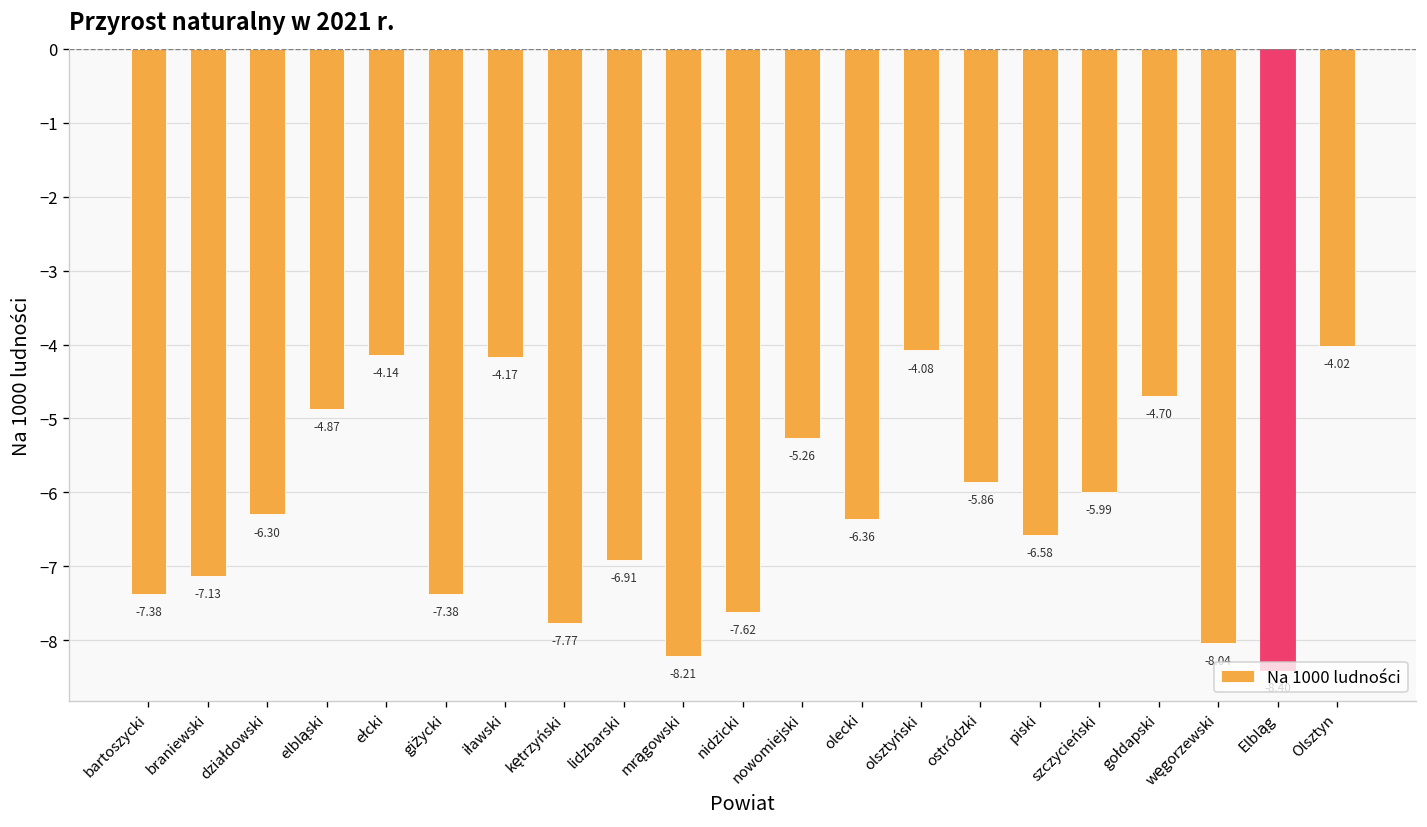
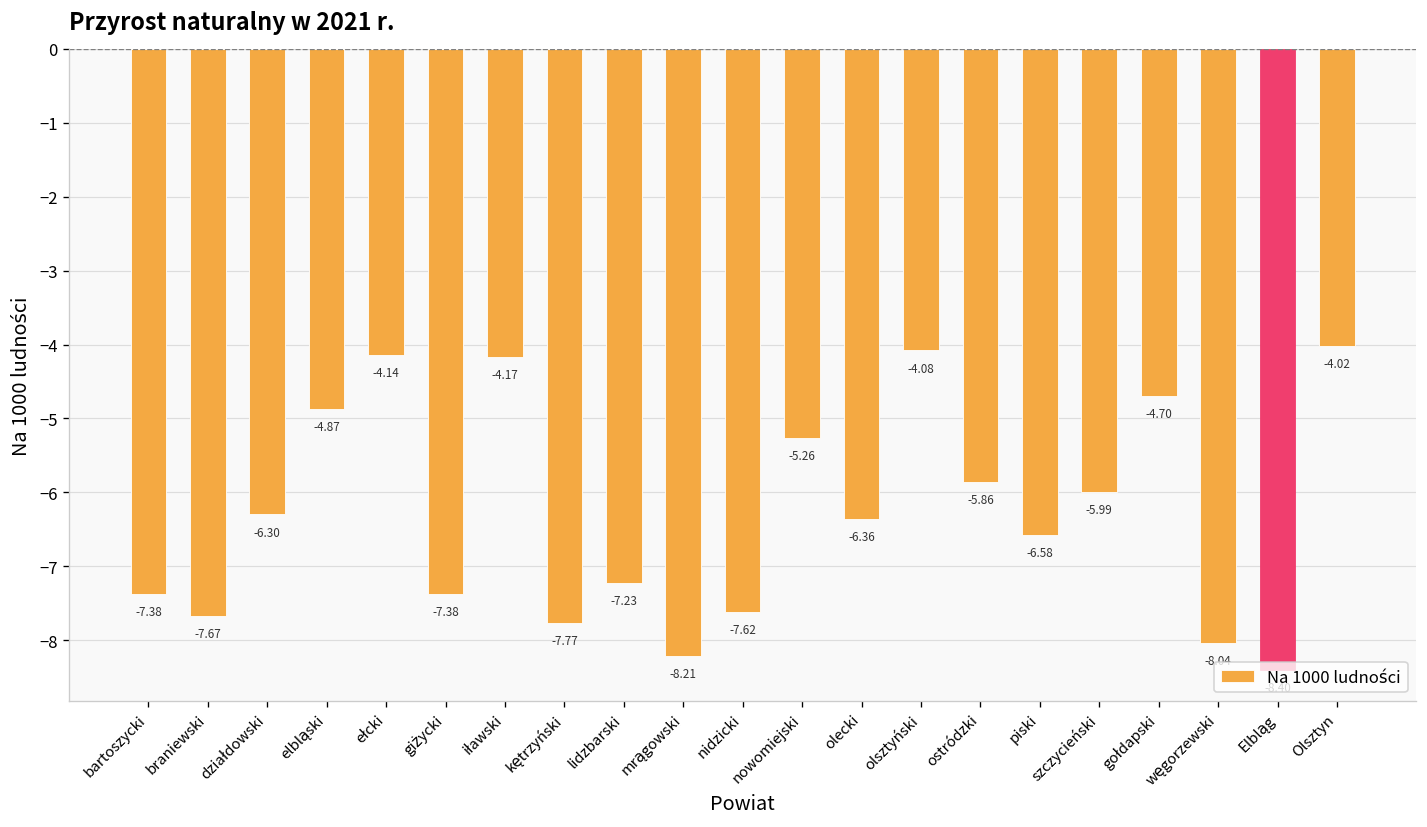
  {
    "bartoszycki": -7.38,
-   "braniewski": -7.13,
+   "braniewski": -7.67,
    "działdowski": -6.30,
    "elbląski": -4.87,
    "ełcki": -4.14,
    "giżycki": -7.38,
    "iławski": -4.17,
    "kętrzyński": -7.77,
-   "lidzbarski": -6.91,
+   "lidzbarski": -7.23,
    "mrągowski": -8.21,
    "nidzicki": -7.62,
    "nowomiejski": -5.26,
    "olecki": -6.36,
    "olsztyński": -4.08,
    "ostródzki": -5.86,
    "piski": -6.58,
    "szczycieński": -5.99,
    "gołdapski": -4.70,
    "Olsztyn": -4.02
  }
